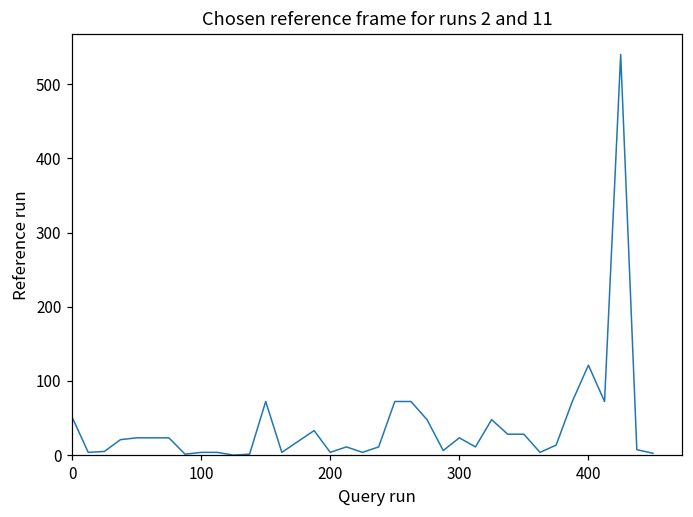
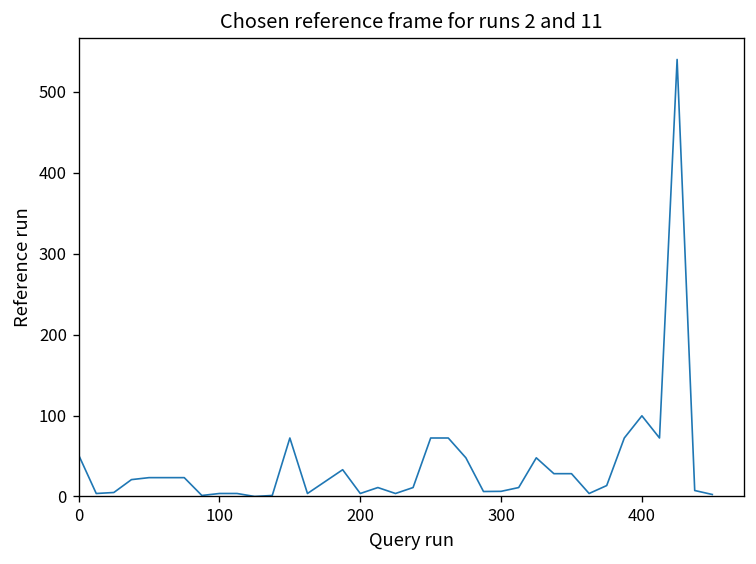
  {
    "0": 50,
    "100": 0,
    "200": 0,
-   "300": 20,
-   "400": 120
+   "300": 10,
+   "400": 100
  }
